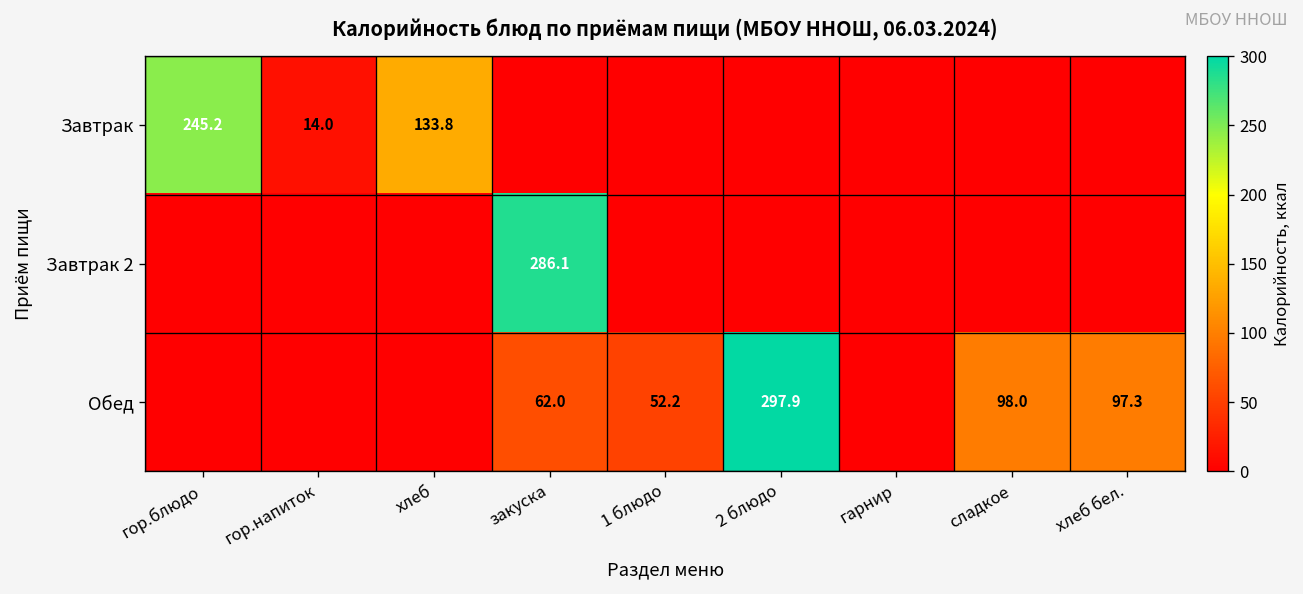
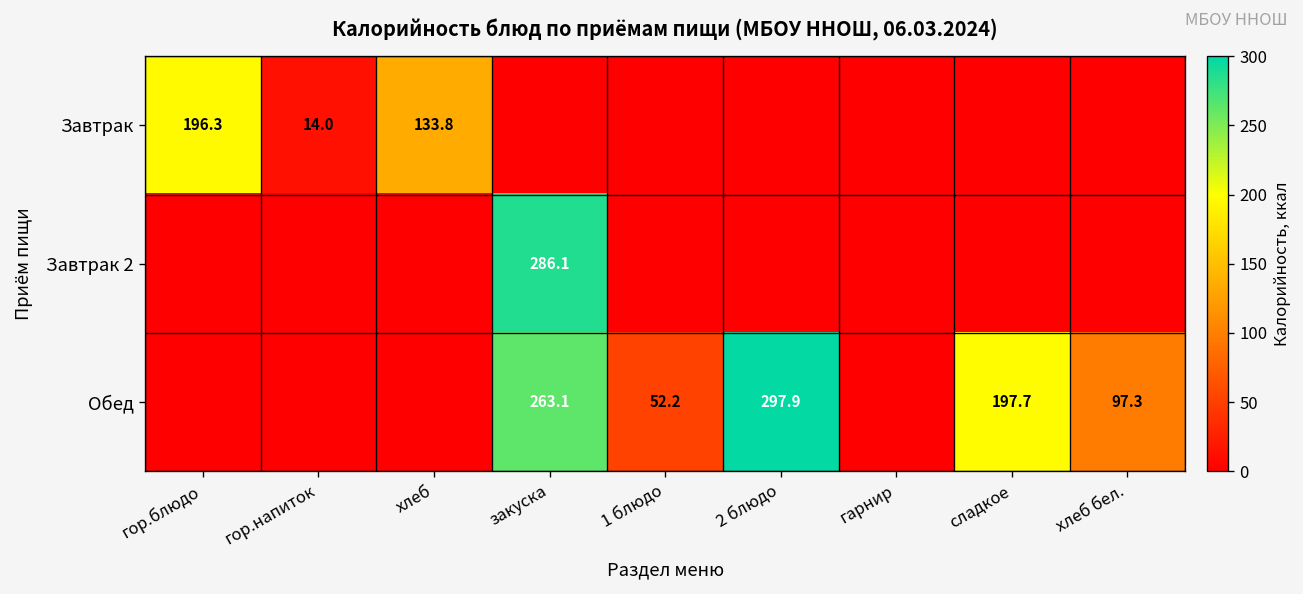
  {
    "Завтрак": {
-     "гор.блюдо": 245.2,
+     "гор.блюдо": 196.3,
      "гор.напиток": 14.0,
      "хлеб": 133.8
    },
    "Завтрак 2": {
      "закуска": 286.1
    },
    "Обед": {
-     "закуска": 62.0,
+     "закуска": 263.1,
      "1 блюдо": 52.2,
      "2 блюдо": 297.9,
-     "сладкое": 98.0,
+     "сладкое": 197.7,
      "хлеб бел.": 97.3
    }
  }
